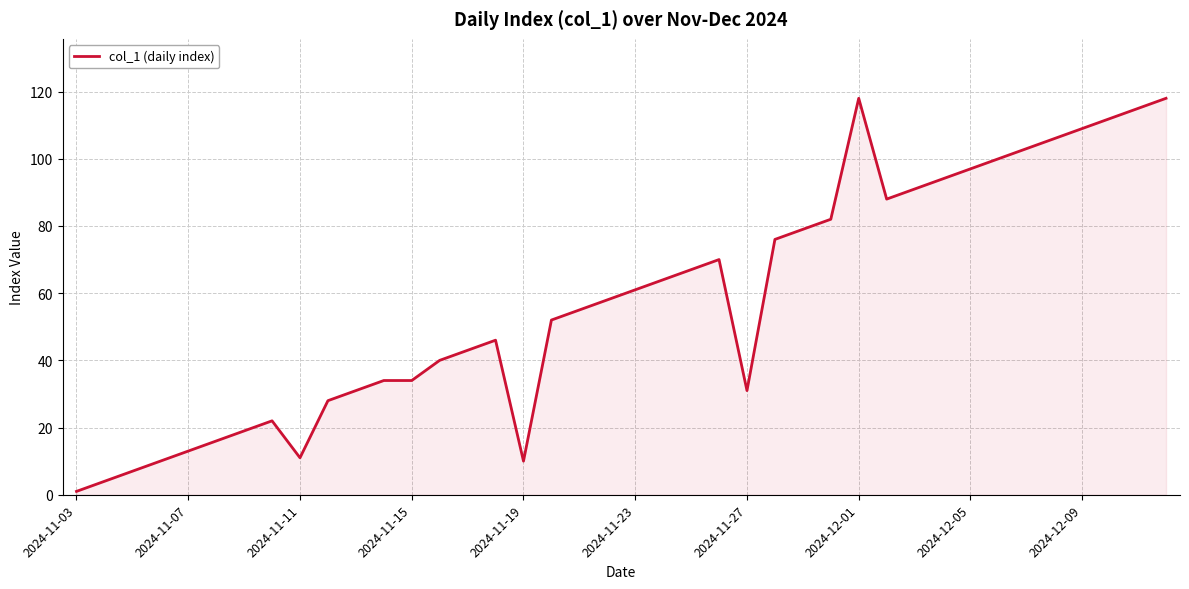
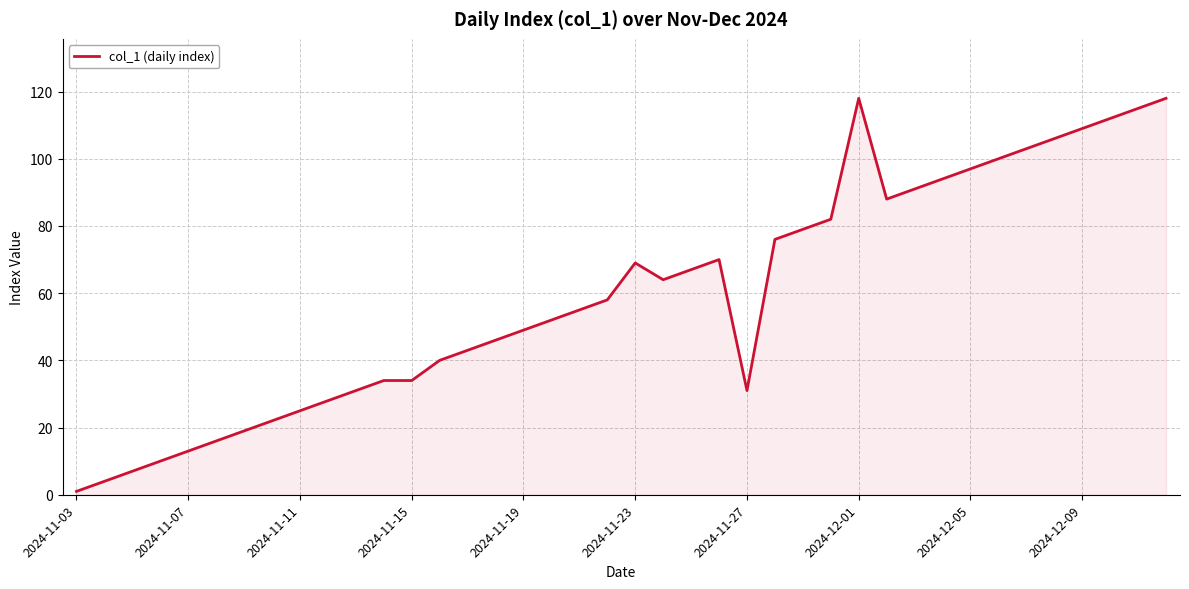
  {
    "2024-11-03": 1,
    "2024-11-07": 13,
-   "2024-11-11": 11,
+   "2024-11-11": 25,
    "2024-11-15": 34,
-   "2024-11-19": 10,
-   "2024-11-23": 61,
+   "2024-11-19": 49,
+   "2024-11-23": 69,
    "2024-11-27": 31,
    "2024-12-01": 118,
    "2024-12-05": 97,
    "2024-12-09": 109
  }
